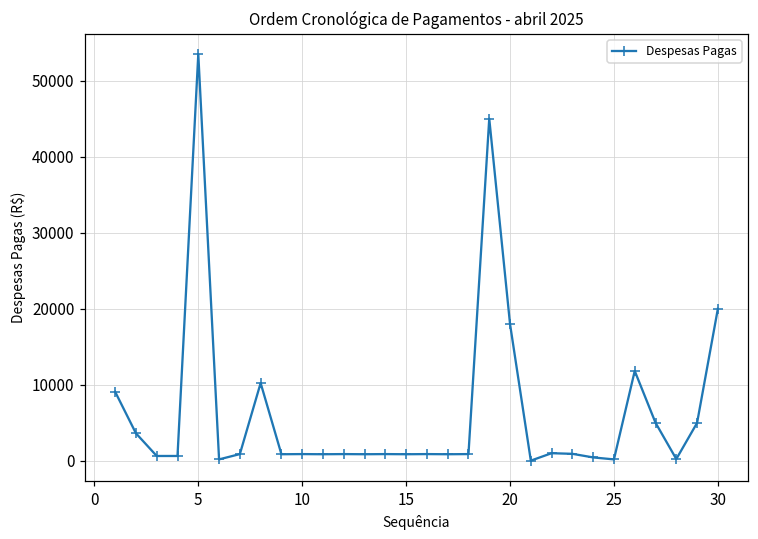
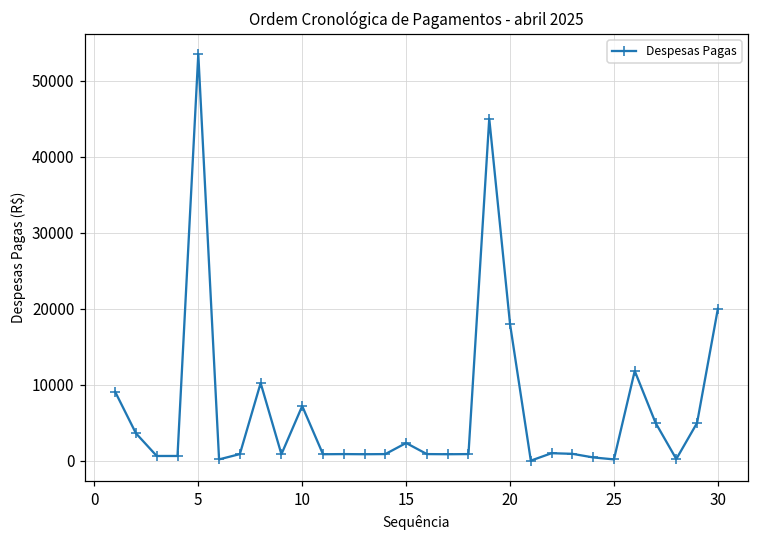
  {
    "5": 53000,
-   "10": 1000,
-   "15": 1000,
+   "10": 7000,
+   "15": 2000,
    "20": 18000,
    "25": 0,
    "30": 20000
  }
